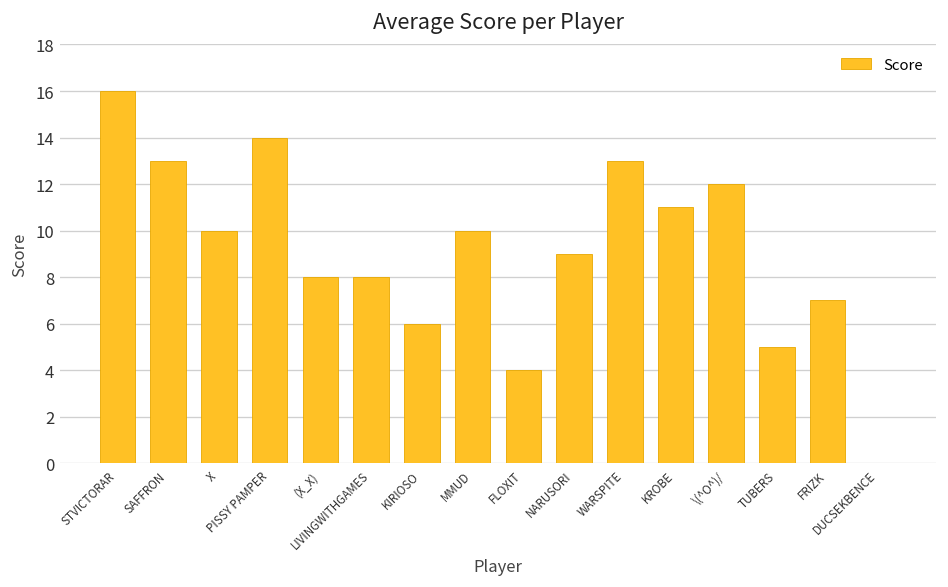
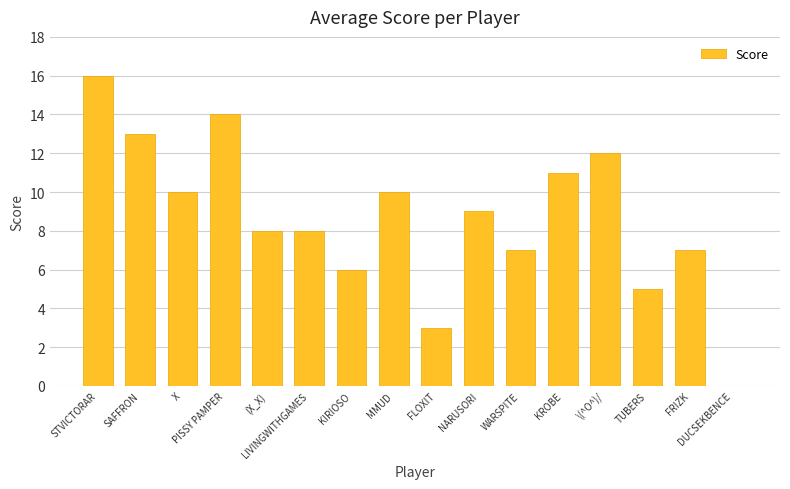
  {
    "STVICTORAR": 16,
    "SAFFRON": 13,
    "X": 10,
    "PISSY PAMPER": 14,
    "(X_X)": 8,
    "LIVINGWITHGAMES": 8,
    "KIRIOSO": 6,
    "MMUD": 10,
-   "FLOXIT": 4,
+   "FLOXIT": 3,
    "NARUSORI": 9,
-   "WARSPITE": 13,
+   "WARSPITE": 7,
    "KROBE": 11,
    "\\(^O^)/": 12,
    "TUBERS": 5,
    "FRIZK": 7,
    "DUCSEKBENCE": 0
  }
